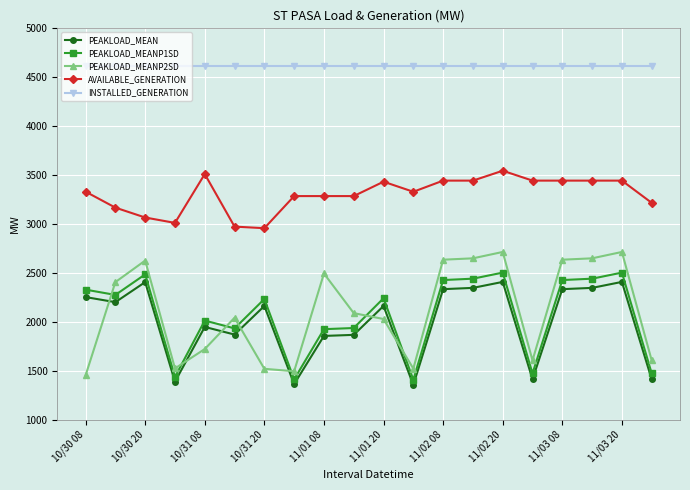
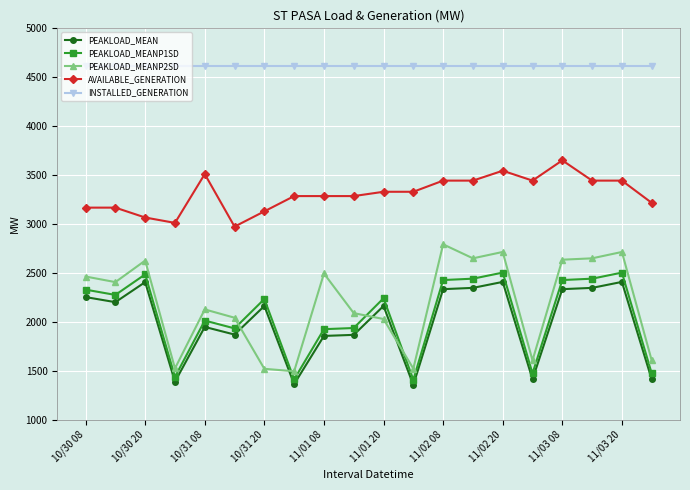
  {
    "PEAKLOAD_MEANP2SD": {
-     "10/30 08": 1500,
+     "10/30 08": 2500,
      "10/30 20": 2600,
-     "10/31 08": 1700,
+     "10/31 08": 2100,
      "10/31 20": 1500,
      "11/01 08": 2500,
      "11/01 20": 2000,
-     "11/02 08": 2600,
+     "11/02 08": 2800,
      "11/02 20": 2700,
      "11/03 08": 2600,
      "11/03 20": 2700
    },
    "AVAILABLE_GENERATION": {
-     "10/30 08": 3300,
+     "10/30 08": 3200,
      "10/30 20": 3100,
      "10/31 08": 3500,
-     "10/31 20": 3000,
+     "10/31 20": 3100,
      "11/01 08": 3300,
-     "11/01 20": 3400,
+     "11/01 20": 3300,
      "11/02 08": 3400,
      "11/02 20": 3500,
-     "11/03 08": 3400,
+     "11/03 08": 3700,
      "11/03 20": 3400
    },
    "INSTALLED_GENERATION": {
      "10/31 08": 4600,
      "10/31 20": 4600,
      "11/01 08": 4600,
      "11/01 20": 4600,
      "11/02 08": 4600,
      "11/02 20": 4600,
      "11/03 08": 4600,
      "11/03 20": 4600
    }
  }
